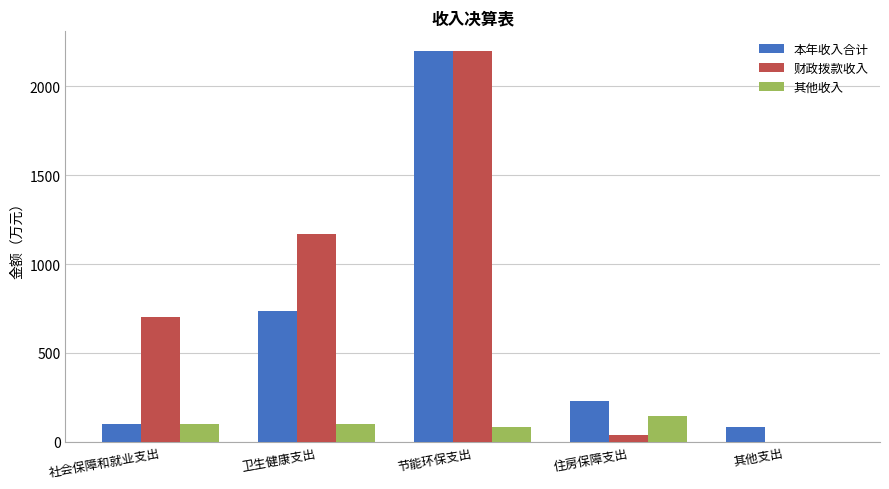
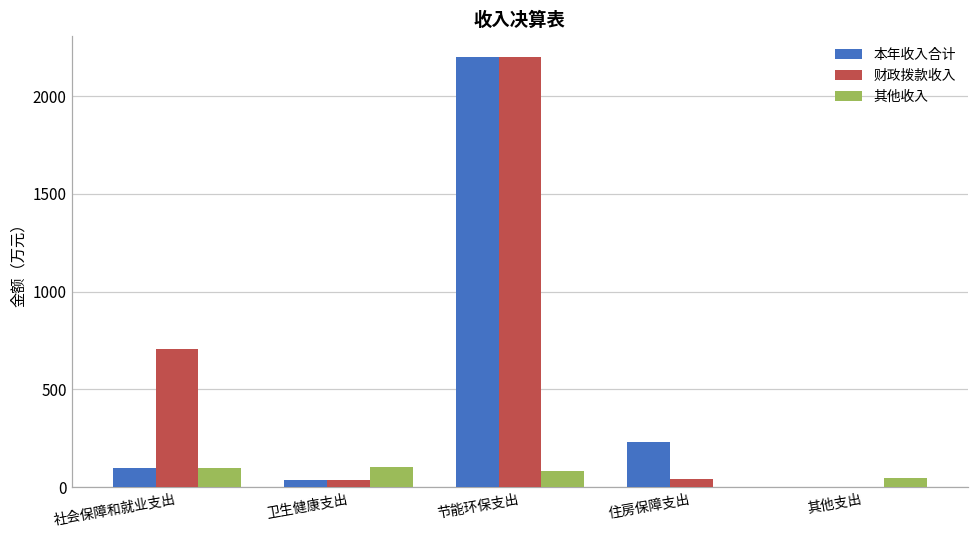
  {
    "本年收入合计": {
      "社会保障和就业支出": 100,
-     "卫生健康支出": 740,
+     "卫生健康支出": 40,
      "节能环保支出": 2200,
      "住房保障支出": 230,
-     "其他支出": 80
+     "其他支出": 0
    },
    "财政拨款收入": {
      "社会保障和就业支出": 700,
-     "卫生健康支出": 1170,
+     "卫生健康支出": 40,
      "节能环保支出": 2200,
      "住房保障支出": 40,
      "其他支出": 0
    },
    "其他收入": {
      "社会保障和就业支出": 100,
      "卫生健康支出": 100,
      "节能环保支出": 80,
-     "住房保障支出": 150,
-     "其他支出": 0
+     "住房保障支出": 0,
+     "其他支出": 50
    }
  }
